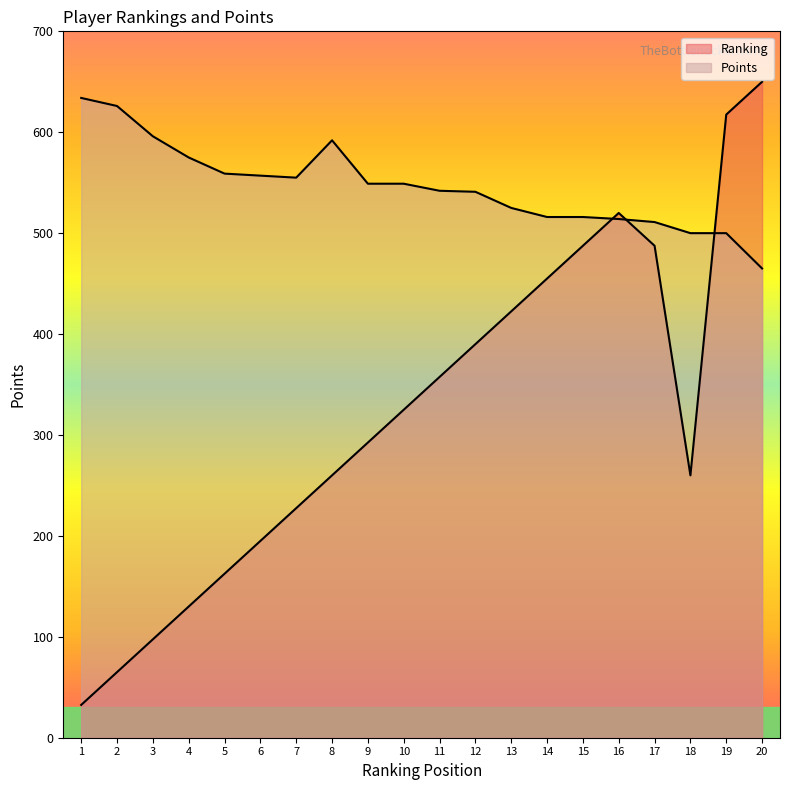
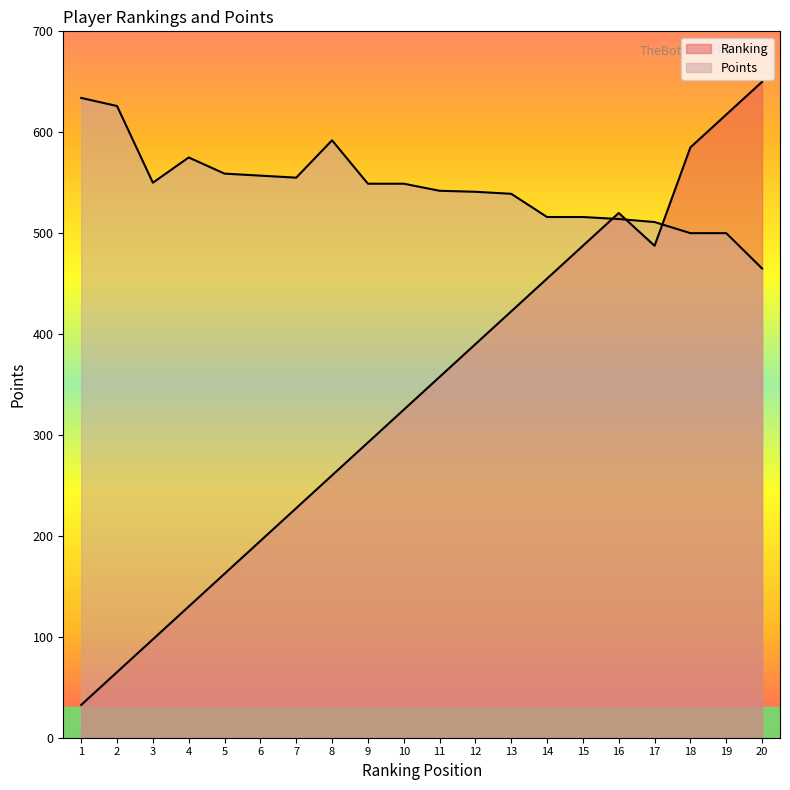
  {
    "Ranking": {
      "1": 33,
      "2": 65,
      "3": 98,
      "4": 130,
      "5": 163,
      "6": 195,
      "7": 227,
      "8": 260,
      "9": 293,
      "10": 325,
      "11": 358,
      "12": 390,
      "13": 423,
      "14": 455,
      "15": 488,
      "16": 520,
      "17": 488,
-     "18": 260,
+     "18": 585,
      "19": 618,
      "20": 650
    },
    "Points": {
      "1": 634,
      "2": 626,
-     "3": 596,
+     "3": 550,
      "4": 575,
      "5": 559,
      "6": 557,
      "7": 555,
      "8": 592,
      "9": 549,
      "10": 549,
      "11": 542,
      "12": 541,
-     "13": 525,
+     "13": 539,
      "14": 516,
      "15": 516,
      "16": 514,
      "17": 511,
      "18": 500,
      "19": 500,
      "20": 465
    }
  }
